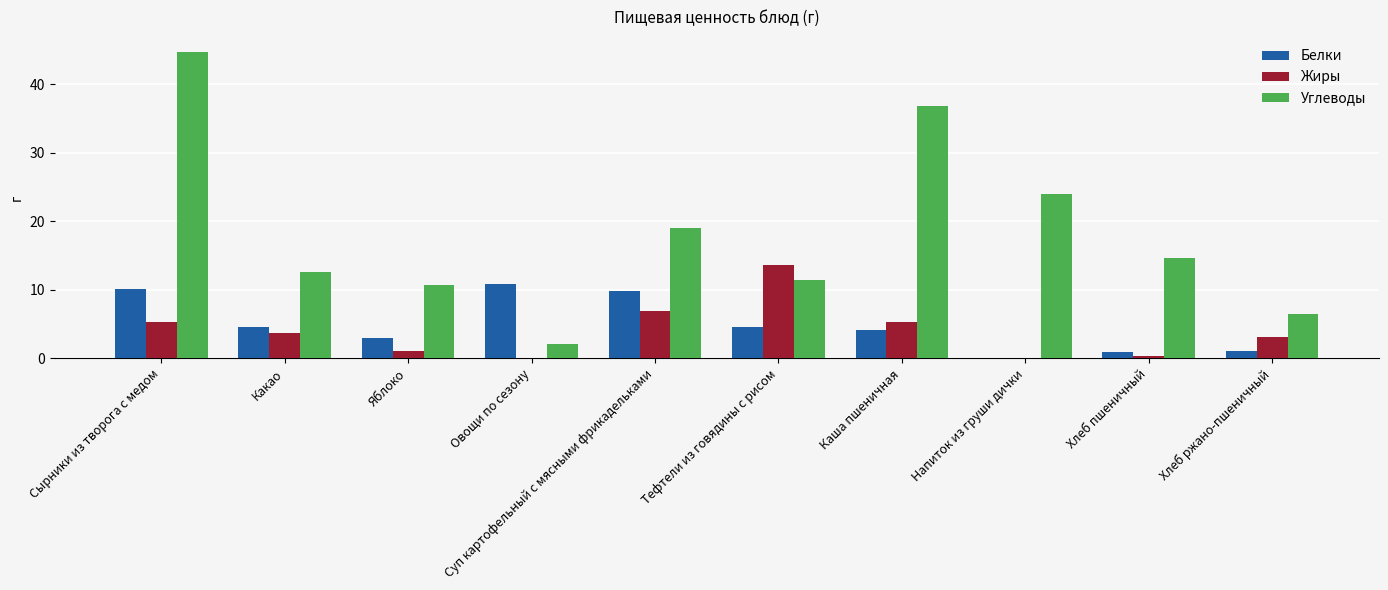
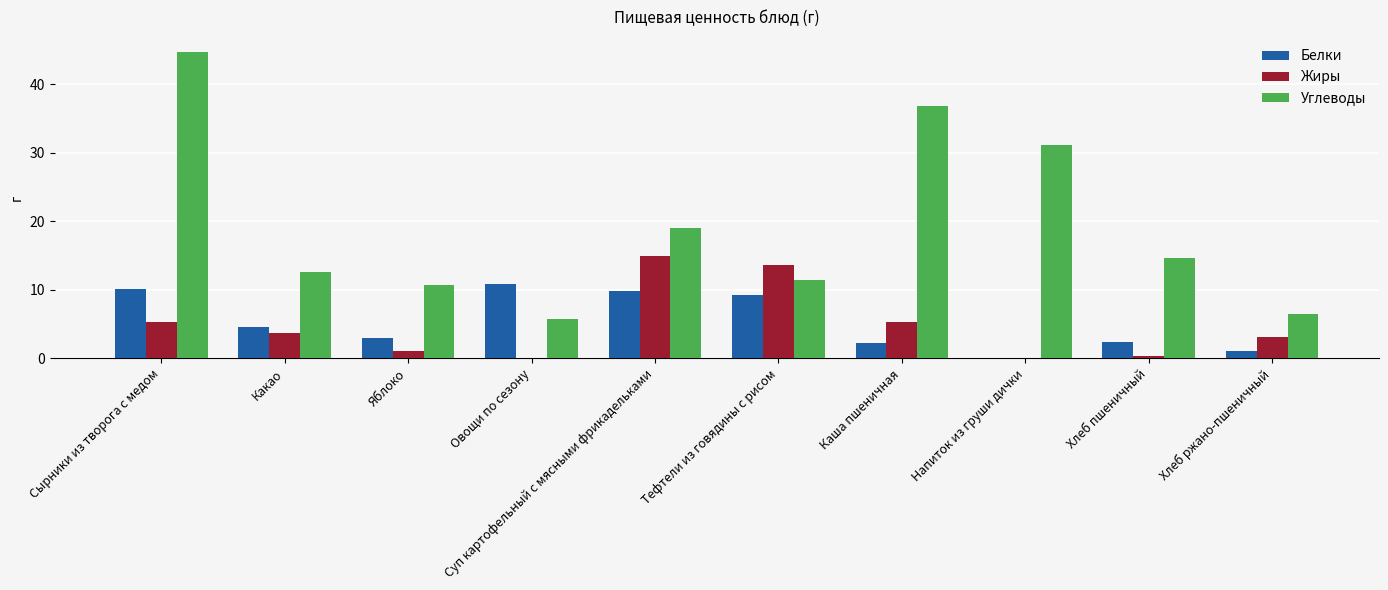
  {
    "Белки": {
      "Сырники из творога с медом": 10,
      "Какао": 5,
      "Яблоко": 3,
      "Овощи по сезону": 11,
      "Суп картофельный с мясными фрикадельками": 10,
-     "Тефтели из говядины с рисом": 5,
-     "Каша пшеничная": 4,
+     "Тефтели из говядины с рисом": 9,
+     "Каша пшеничная": 2,
      "Напиток из груши дички": 0,
-     "Хлеб пшеничный": 1,
+     "Хлеб пшеничный": 2,
      "Хлеб ржано-пшеничный": 1
    },
    "Жиры": {
      "Сырники из творога с медом": 5,
      "Какао": 4,
      "Яблоко": 1,
-     "Суп картофельный с мясными фрикадельками": 7,
+     "Суп картофельный с мясными фрикадельками": 15,
      "Тефтели из говядины с рисом": 14,
      "Каша пшеничная": 5,
      "Напиток из груши дички": 0,
      "Хлеб ржано-пшеничный": 3
    },
    "Углеводы": {
      "Сырники из творога с медом": 45,
      "Какао": 13,
      "Яблоко": 11,
-     "Овощи по сезону": 2,
+     "Овощи по сезону": 6,
      "Суп картофельный с мясными фрикадельками": 19,
      "Тефтели из говядины с рисом": 11,
      "Каша пшеничная": 37,
-     "Напиток из груши дички": 24,
+     "Напиток из груши дички": 31,
      "Хлеб пшеничный": 15,
      "Хлеб ржано-пшеничный": 6
    }
  }
